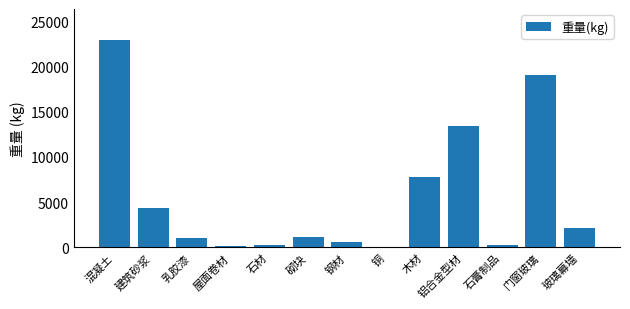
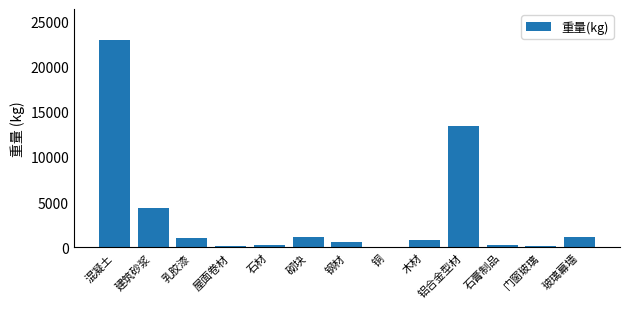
  {
    "混凝土": 23000,
    "建筑砂浆": 4000,
    "乳胶漆": 1000,
    "石材": 0,
    "砌块": 1000,
    "钢材": 1000,
-   "木材": 8000,
+   "木材": 1000,
    "铝合金型材": 13000,
-   "门窗玻璃": 19000,
-   "玻璃幕墙": 2000
+   "门窗玻璃": 0,
+   "玻璃幕墙": 1000
  }
